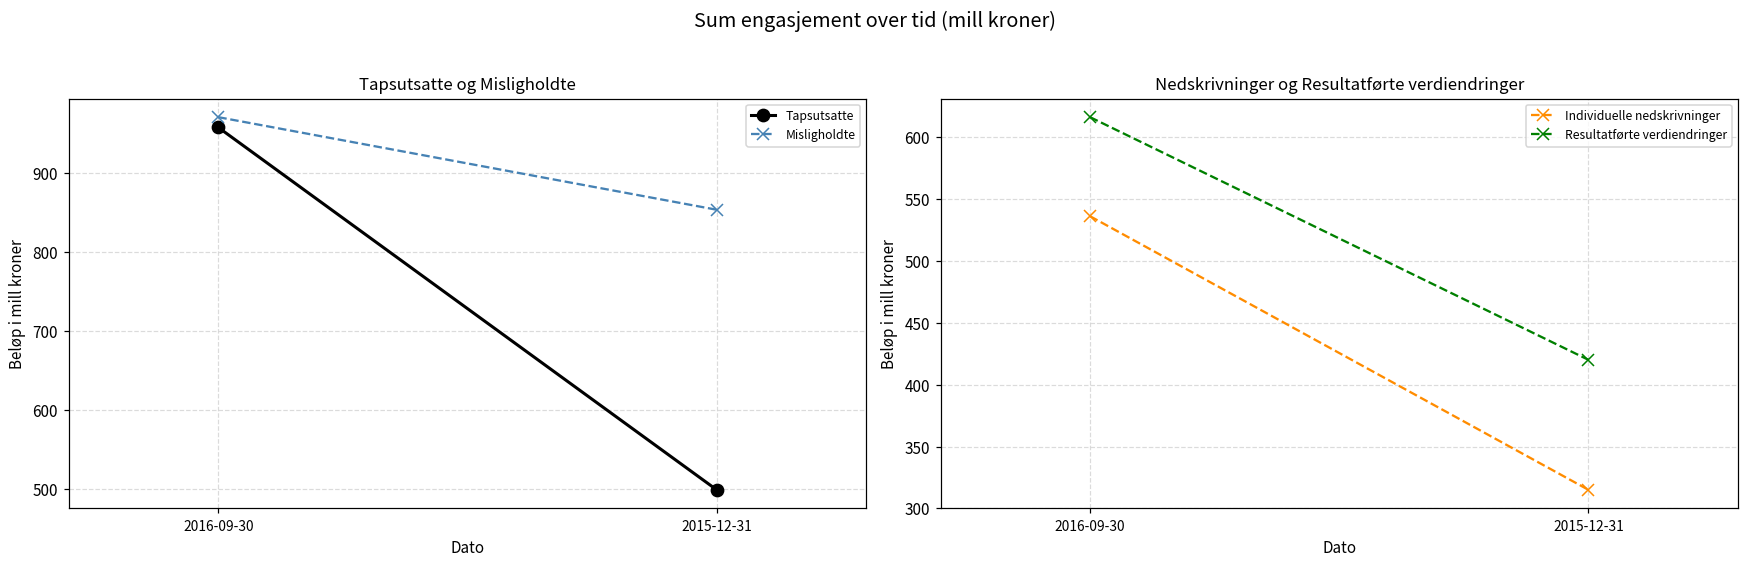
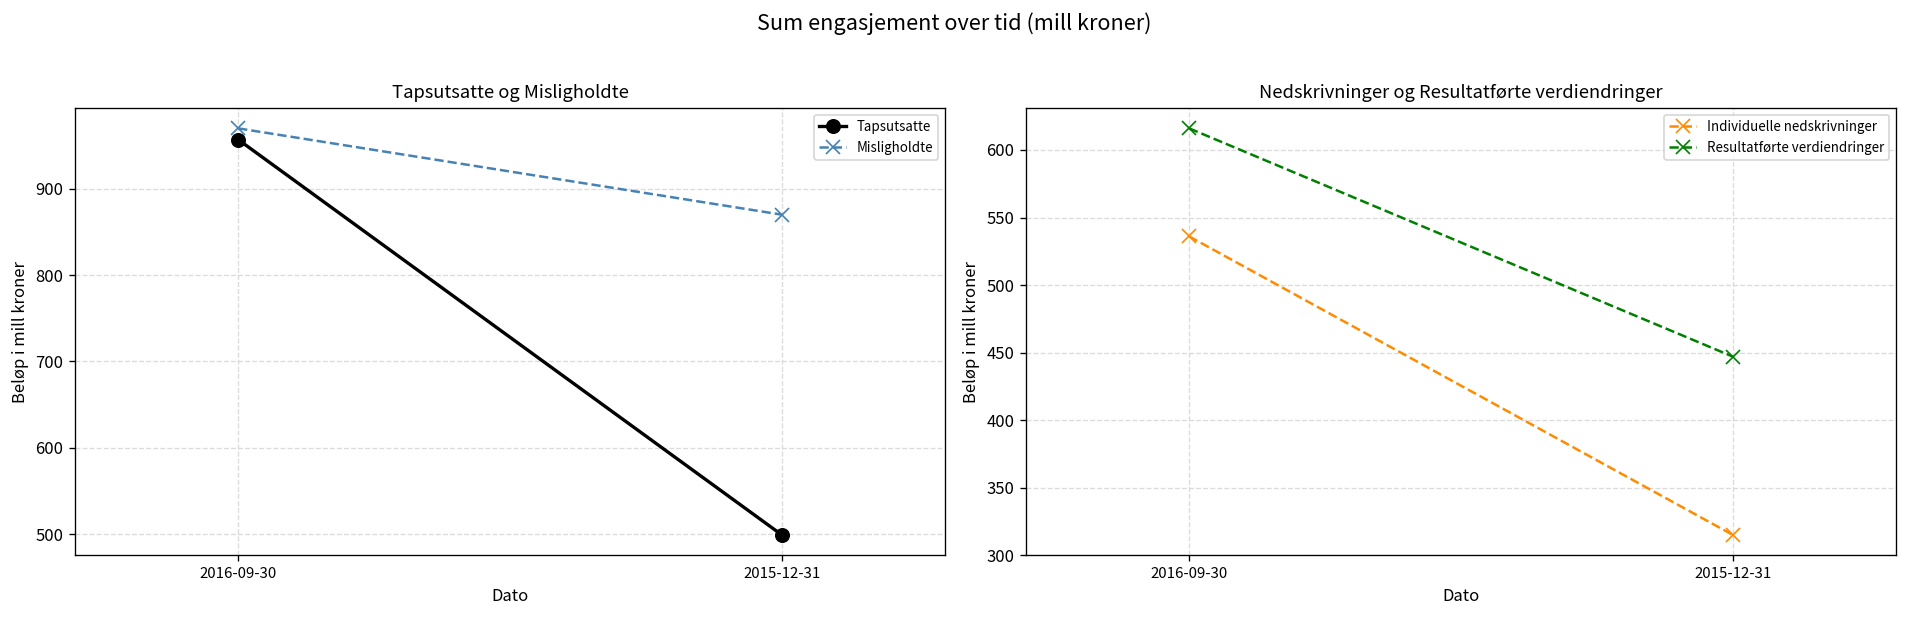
  {
    "Tapsutsatte og Misligholdte": {
      "Tapsutsatte": {
        "2016-09-30": 960,
        "2015-12-31": 500
      },
      "Misligholdte": {
        "2016-09-30": 970,
-       "2015-12-31": 850
+       "2015-12-31": 870
      }
    },
    "Nedskrivninger og Resultatførte verdiendringer": {
      "Individuelle nedskrivninger": {
        "2016-09-30": 536,
        "2015-12-31": 315
      },
      "Resultatførte verdiendringer": {
        "2016-09-30": 616,
-       "2015-12-31": 420
+       "2015-12-31": 447
      }
    }
  }
